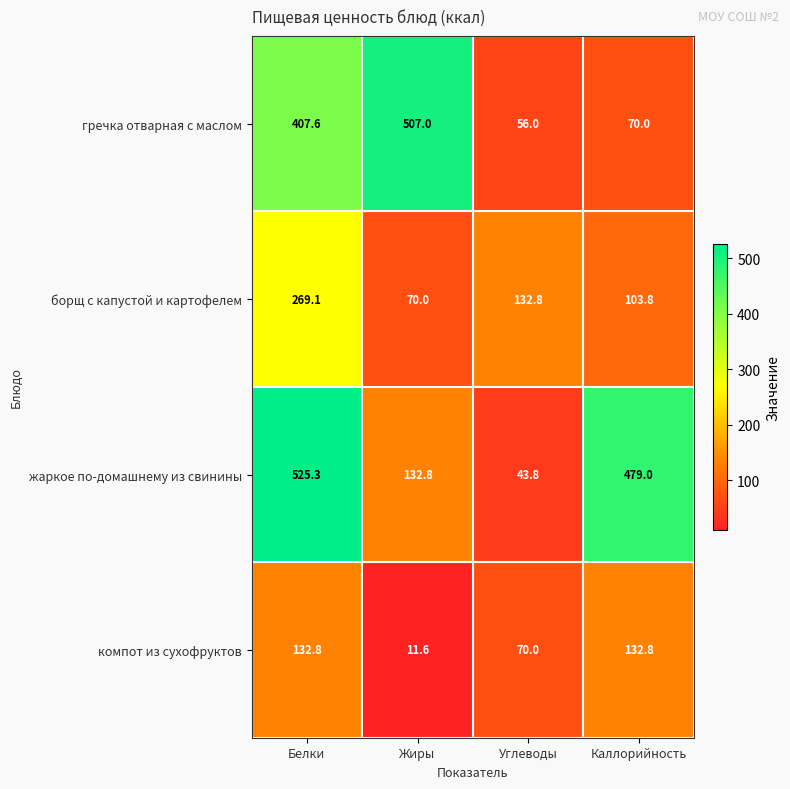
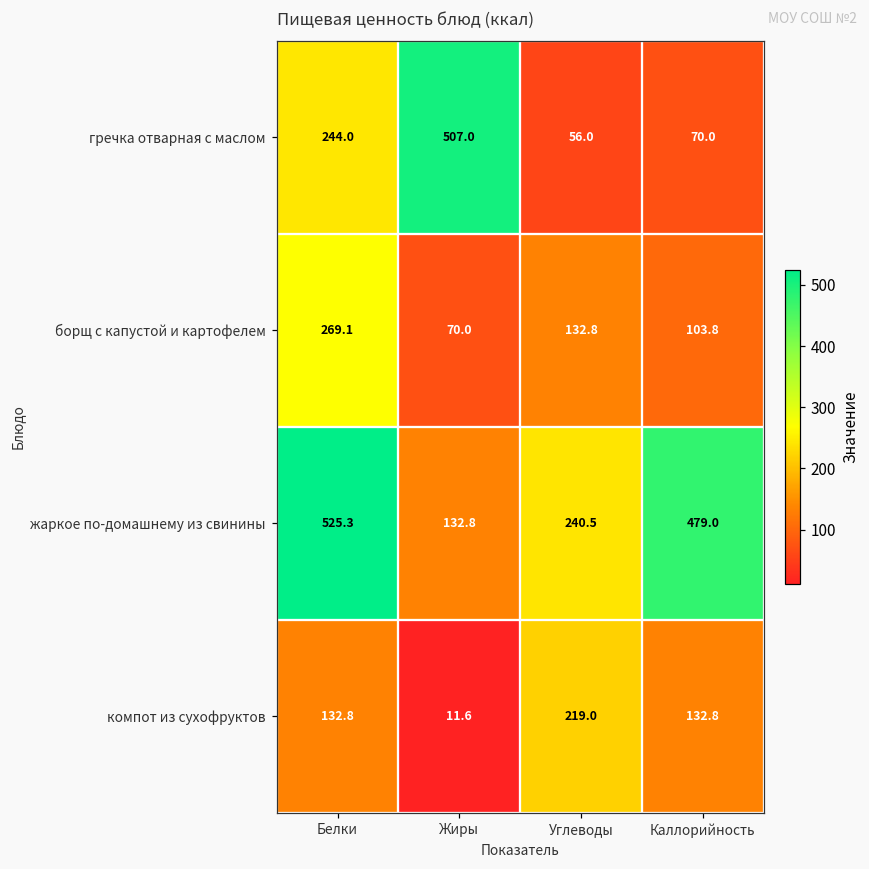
  {
    "гречка отварная с маслом": {
-     "Белки": 407.6,
+     "Белки": 244.0,
      "Жиры": 507.0,
      "Углеводы": 56.0,
      "Каллорийность": 70.0
    },
    "борщ с капустой и картофелем": {
      "Белки": 269.1,
      "Жиры": 70.0,
      "Углеводы": 132.8,
      "Каллорийность": 103.8
    },
    "жаркое по-домашнему из свинины": {
      "Белки": 525.3,
      "Жиры": 132.8,
-     "Углеводы": 43.8,
+     "Углеводы": 240.5,
      "Каллорийность": 479.0
    },
    "компот из сухофруктов": {
      "Белки": 132.8,
      "Жиры": 11.6,
-     "Углеводы": 70.0,
+     "Углеводы": 219.0,
      "Каллорийность": 132.8
    }
  }
